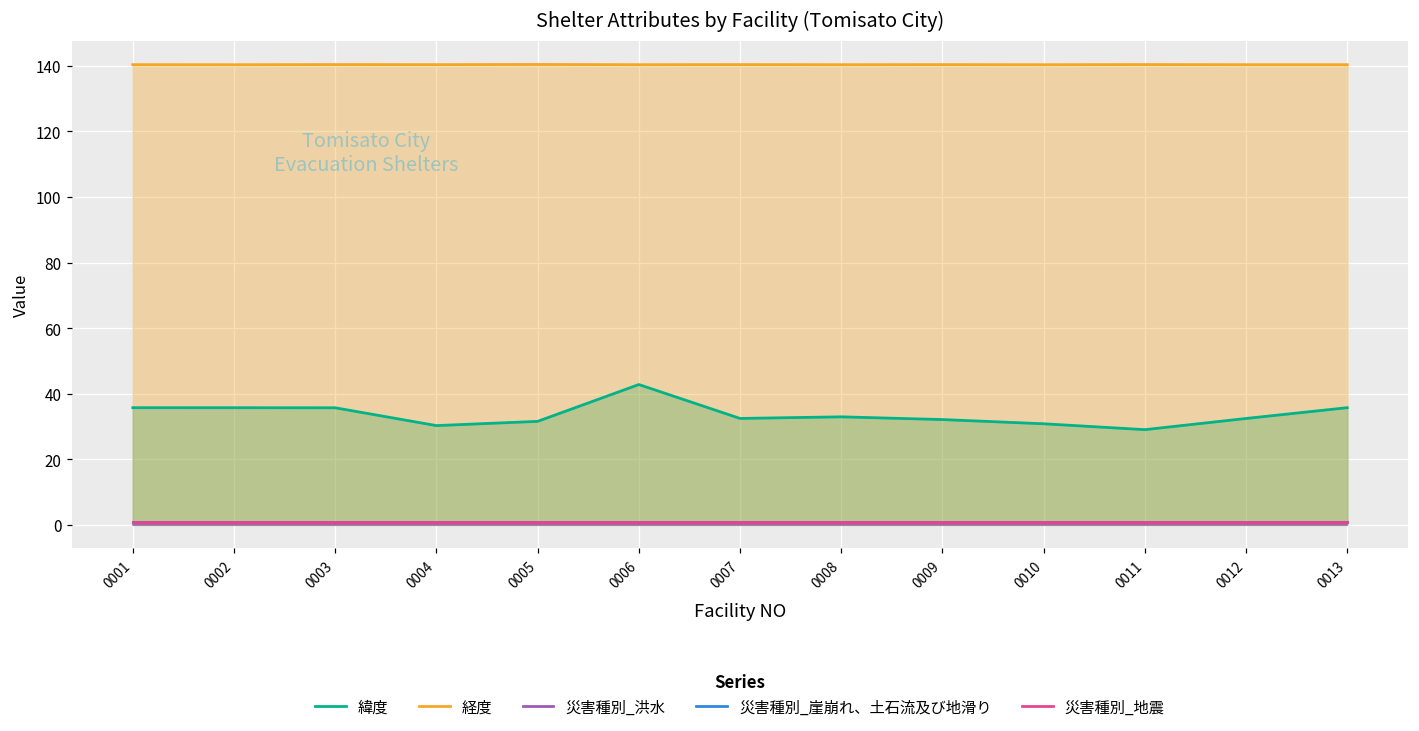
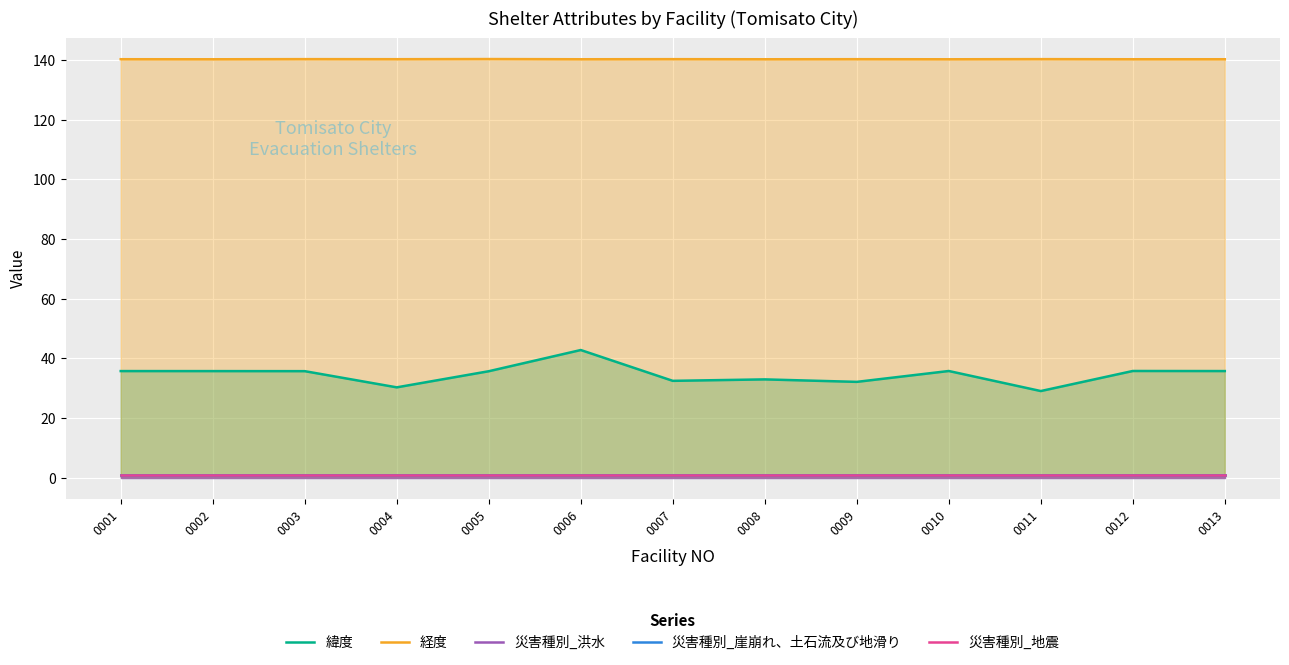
  {
    "緯度": {
      "0001": 36,
      "0002": 36,
      "0003": 36,
      "0004": 30,
-     "0005": 32,
+     "0005": 36,
      "0006": 43,
      "0007": 32,
      "0008": 33,
      "0009": 32,
-     "0010": 31,
+     "0010": 36,
      "0011": 29,
-     "0012": 32,
+     "0012": 36,
      "0013": 36
    },
    "経度": {
      "0001": 140,
      "0002": 140,
      "0003": 140,
      "0004": 140,
      "0005": 140,
      "0006": 140,
      "0007": 140,
      "0008": 140,
      "0009": 140,
      "0010": 140,
      "0011": 140,
      "0012": 140,
      "0013": 140
    },
    "災害種別_地震": {
      "0001": 1,
      "0002": 1,
      "0003": 1,
      "0004": 1,
      "0005": 1,
      "0006": 1,
      "0007": 1,
      "0008": 1,
      "0009": 1,
      "0010": 1,
      "0011": 1,
      "0012": 1,
      "0013": 1
    }
  }
